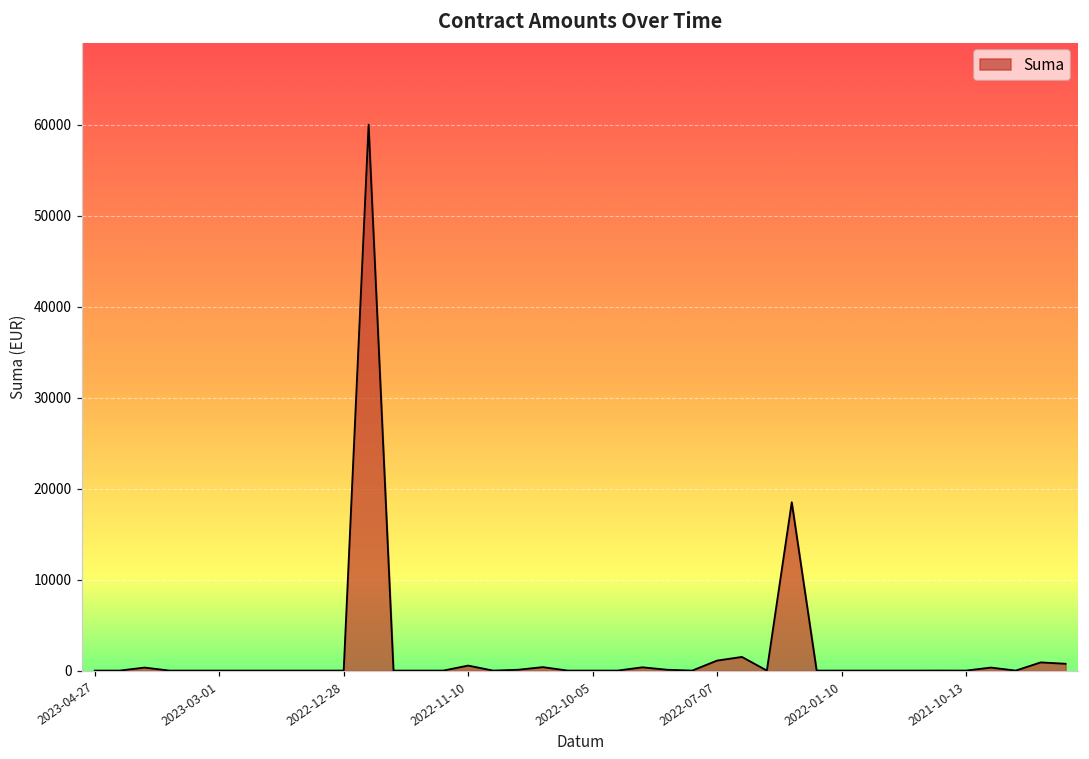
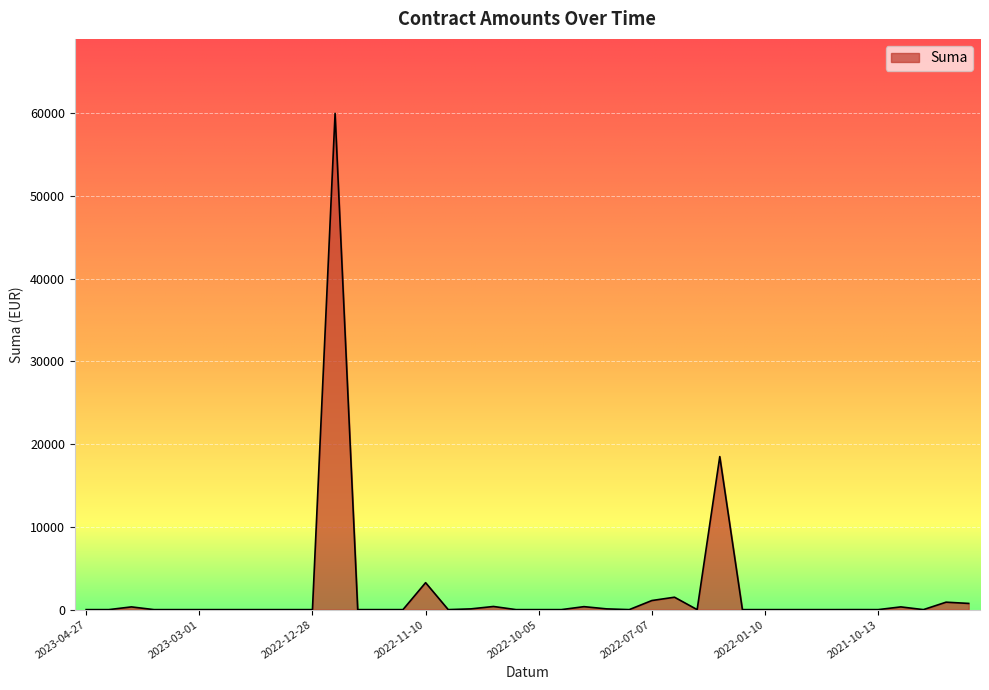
  {
    "2023-04-27": 0,
    "2022-12-28": 0,
-   "2022-11-10": 1000,
+   "2022-11-10": 3000,
    "2022-10-05": 0,
    "2022-01-10": 0,
    "2021-10-13": 0
  }
